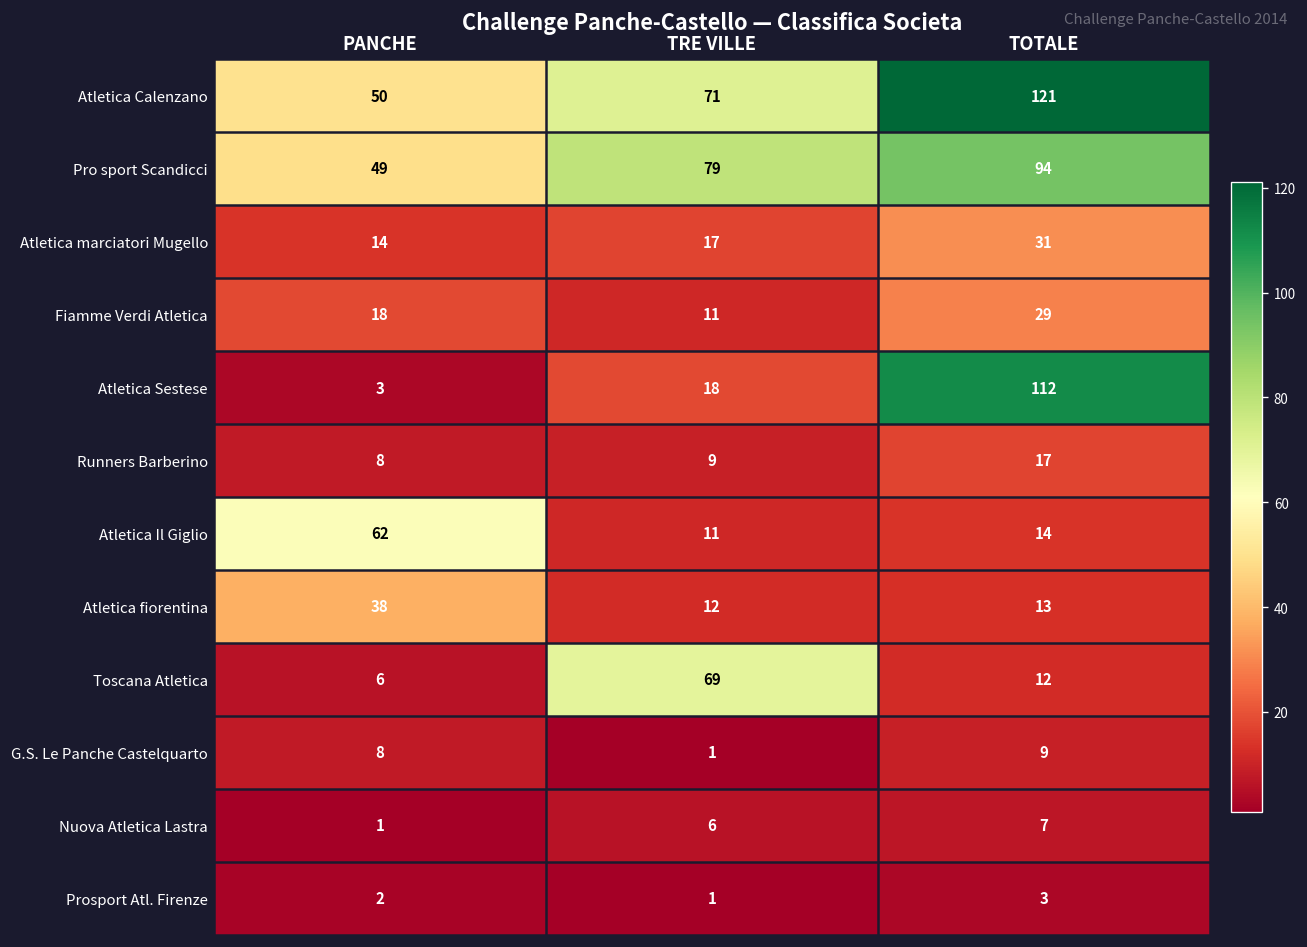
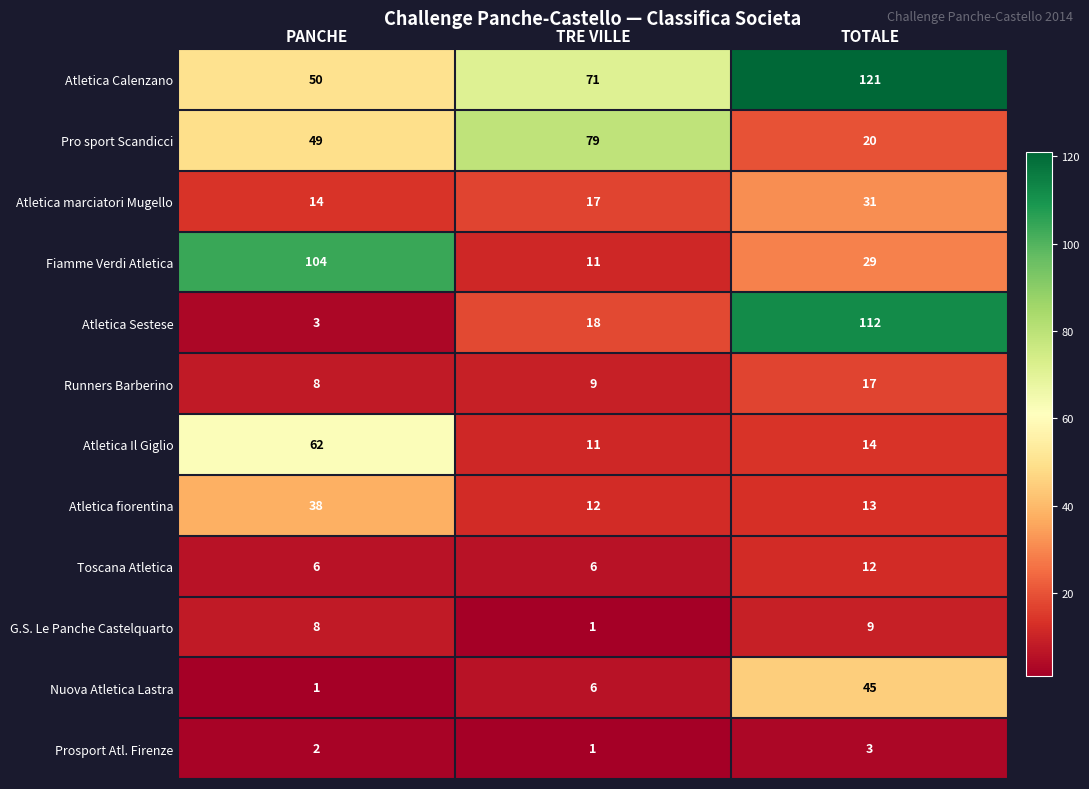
  {
    "Atletica Calenzano": {
      "PANCHE": 50,
      "TRE VILLE": 71,
      "TOTALE": 121
    },
    "Pro sport Scandicci": {
      "PANCHE": 49,
      "TRE VILLE": 79,
-     "TOTALE": 94
+     "TOTALE": 20
    },
    "Atletica marciatori Mugello": {
      "PANCHE": 14,
      "TRE VILLE": 17,
      "TOTALE": 31
    },
    "Fiamme Verdi Atletica": {
-     "PANCHE": 18,
+     "PANCHE": 104,
      "TRE VILLE": 11,
      "TOTALE": 29
    },
    "Atletica Sestese": {
      "PANCHE": 3,
      "TRE VILLE": 18,
      "TOTALE": 112
    },
    "Runners Barberino": {
      "PANCHE": 8,
      "TRE VILLE": 9,
      "TOTALE": 17
    },
    "Atletica Il Giglio": {
      "PANCHE": 62,
      "TRE VILLE": 11,
      "TOTALE": 14
    },
    "Atletica fiorentina": {
      "PANCHE": 38,
      "TRE VILLE": 12,
      "TOTALE": 13
    },
    "Toscana Atletica": {
      "PANCHE": 6,
-     "TRE VILLE": 69,
+     "TRE VILLE": 6,
      "TOTALE": 12
    },
    "G.S. Le Panche Castelquarto": {
      "PANCHE": 8,
      "TRE VILLE": 1,
      "TOTALE": 9
    },
    "Nuova Atletica Lastra": {
      "PANCHE": 1,
      "TRE VILLE": 6,
-     "TOTALE": 7
+     "TOTALE": 45
    },
    "Prosport Atl. Firenze": {
      "PANCHE": 2,
      "TRE VILLE": 1,
      "TOTALE": 3
    }
  }
